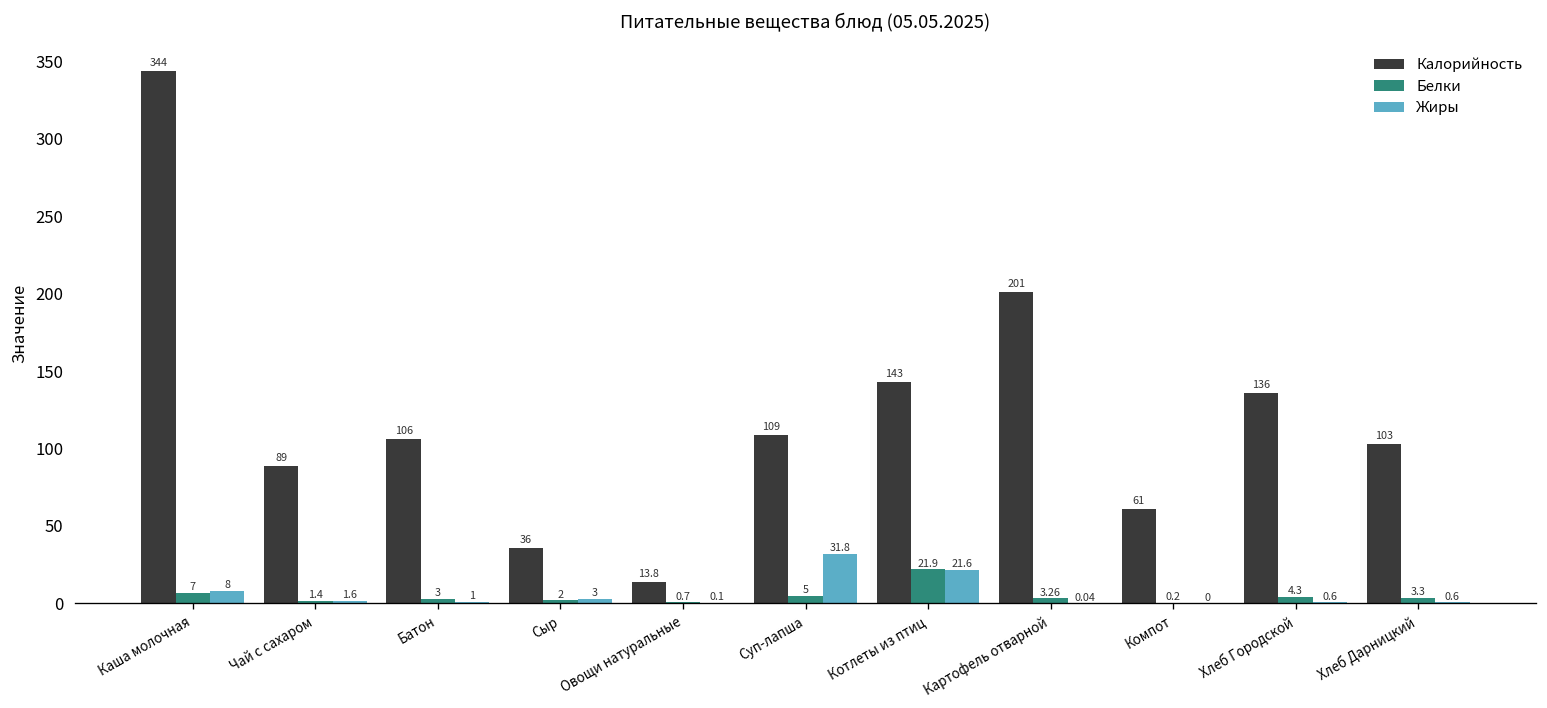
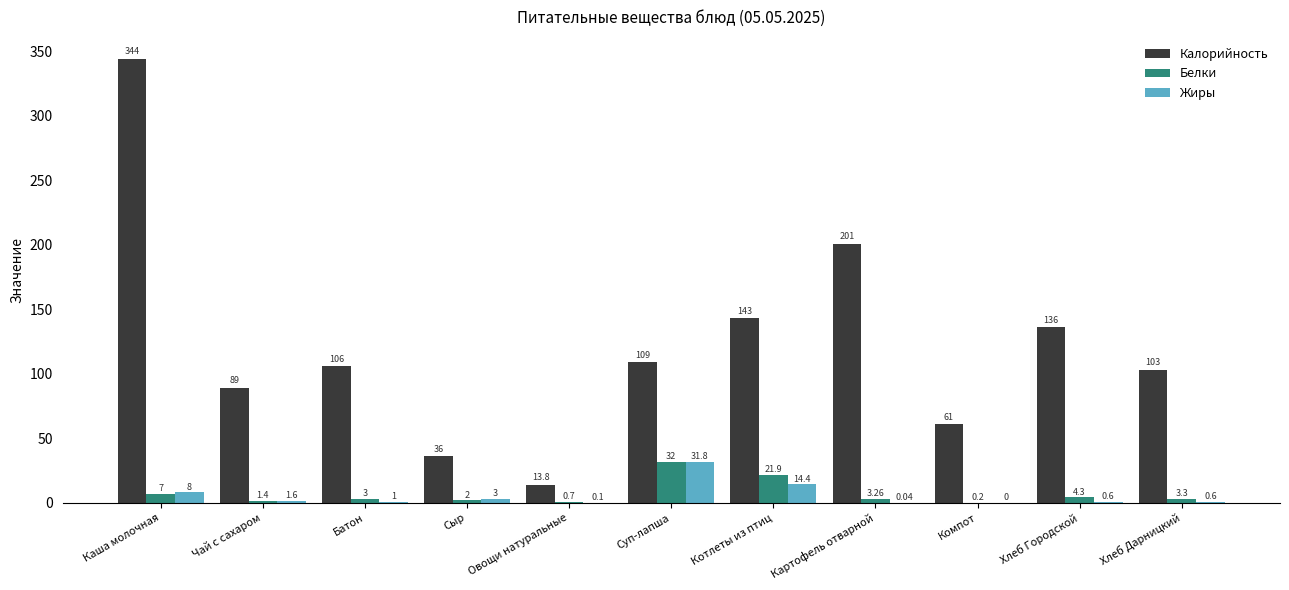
  {
    "Калорийность": {
      "Каша молочная": 344,
      "Чай с сахаром": 89,
      "Батон": 106,
      "Сыр": 36,
      "Овощи натуральные": 13.8,
      "Суп-лапша": 109,
      "Котлеты из птиц": 143,
      "Картофель отварной": 201,
      "Компот": 61,
      "Хлеб Городской": 136,
      "Хлеб Дарницкий": 103
    },
    "Белки": {
      "Каша молочная": 7,
      "Чай с сахаром": 1.4,
      "Батон": 3,
      "Сыр": 2,
      "Овощи натуральные": 0.7,
-     "Суп-лапша": 5,
+     "Суп-лапша": 32,
      "Котлеты из птиц": 21.9,
      "Картофель отварной": 3.26,
      "Компот": 0.2,
      "Хлеб Городской": 4.3,
      "Хлеб Дарницкий": 3.3
    },
    "Жиры": {
      "Каша молочная": 8,
      "Чай с сахаром": 1.6,
      "Батон": 1,
      "Сыр": 3,
      "Овощи натуральные": 0.1,
      "Суп-лапша": 31.8,
-     "Котлеты из птиц": 21.6,
+     "Котлеты из птиц": 14.4,
      "Картофель отварной": 0.04,
      "Компот": 0,
      "Хлеб Городской": 0.6,
      "Хлеб Дарницкий": 0.6
    }
  }
